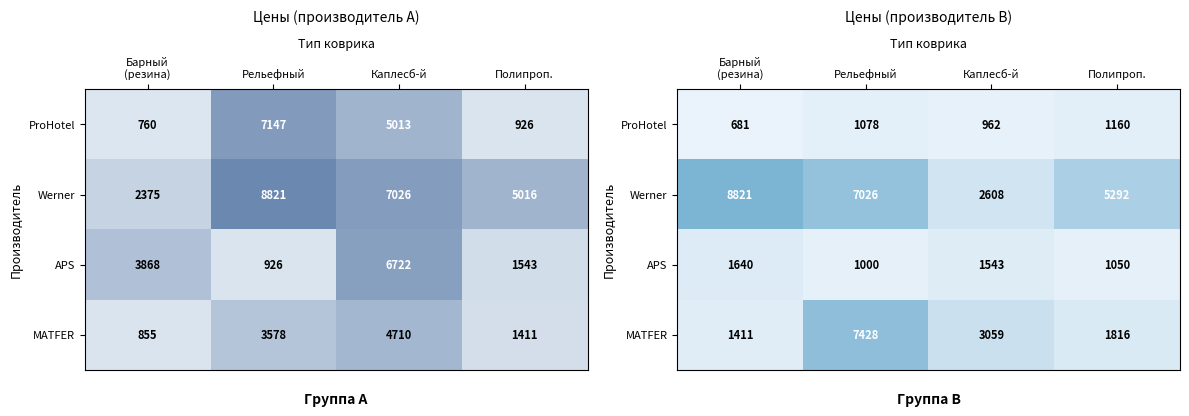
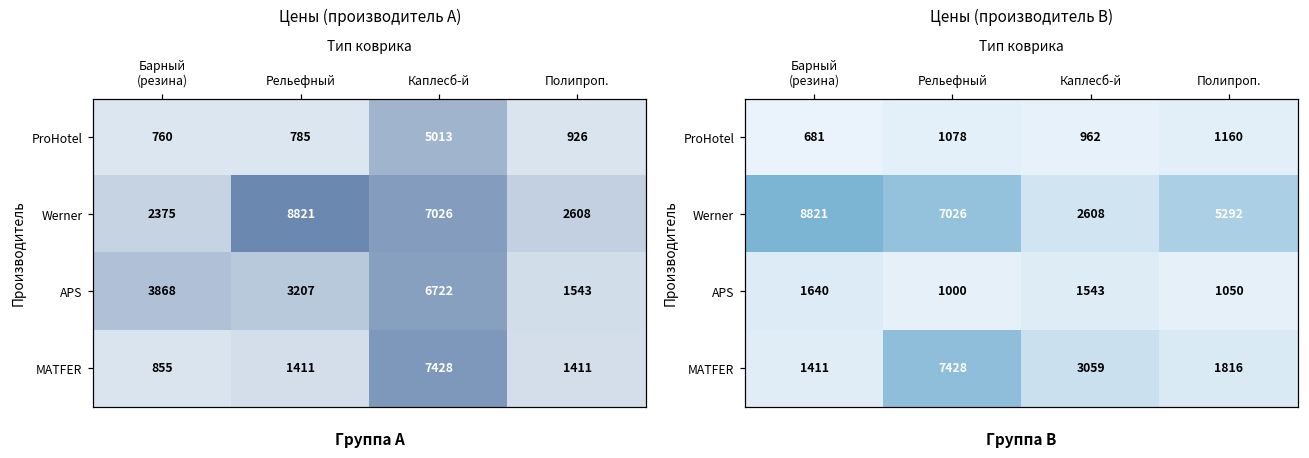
  {
    "Цены (производитель A)": {
      "ProHotel": {
        "Барный (резина)": 760,
-       "Рельефный": 7147,
+       "Рельефный": 785,
        "Каплесб-й": 5013,
        "Полипроп.": 926
      },
      "Werner": {
        "Барный (резина)": 2375,
        "Рельефный": 8821,
        "Каплесб-й": 7026,
-       "Полипроп.": 5016
+       "Полипроп.": 2608
      },
      "APS": {
        "Барный (резина)": 3868,
-       "Рельефный": 926,
+       "Рельефный": 3207,
        "Каплесб-й": 6722,
        "Полипроп.": 1543
      },
      "MATFER": {
        "Барный (резина)": 855,
-       "Рельефный": 3578,
-       "Каплесб-й": 4710,
+       "Рельефный": 1411,
+       "Каплесб-й": 7428,
        "Полипроп.": 1411
      }
    },
    "Цены (производитель B)": {
      "ProHotel": {
        "Барный (резина)": 681,
        "Рельефный": 1078,
        "Каплесб-й": 962,
        "Полипроп.": 1160
      },
      "Werner": {
        "Барный (резина)": 8821,
        "Рельефный": 7026,
        "Каплесб-й": 2608,
        "Полипроп.": 5292
      },
      "APS": {
        "Барный (резина)": 1640,
        "Рельефный": 1000,
        "Каплесб-й": 1543,
        "Полипроп.": 1050
      },
      "MATFER": {
        "Барный (резина)": 1411,
        "Рельефный": 7428,
        "Каплесб-й": 3059,
        "Полипроп.": 1816
      }
    }
  }
